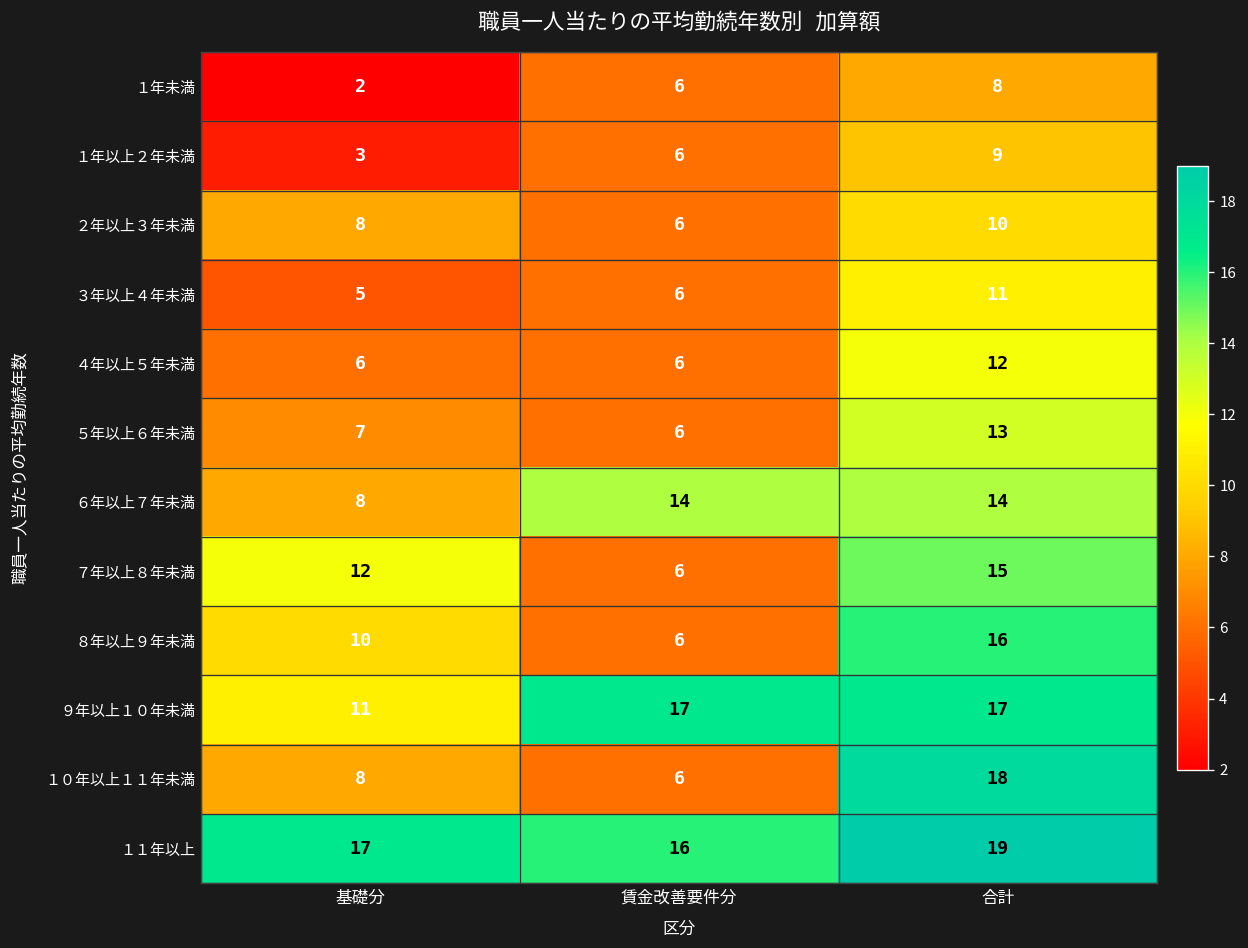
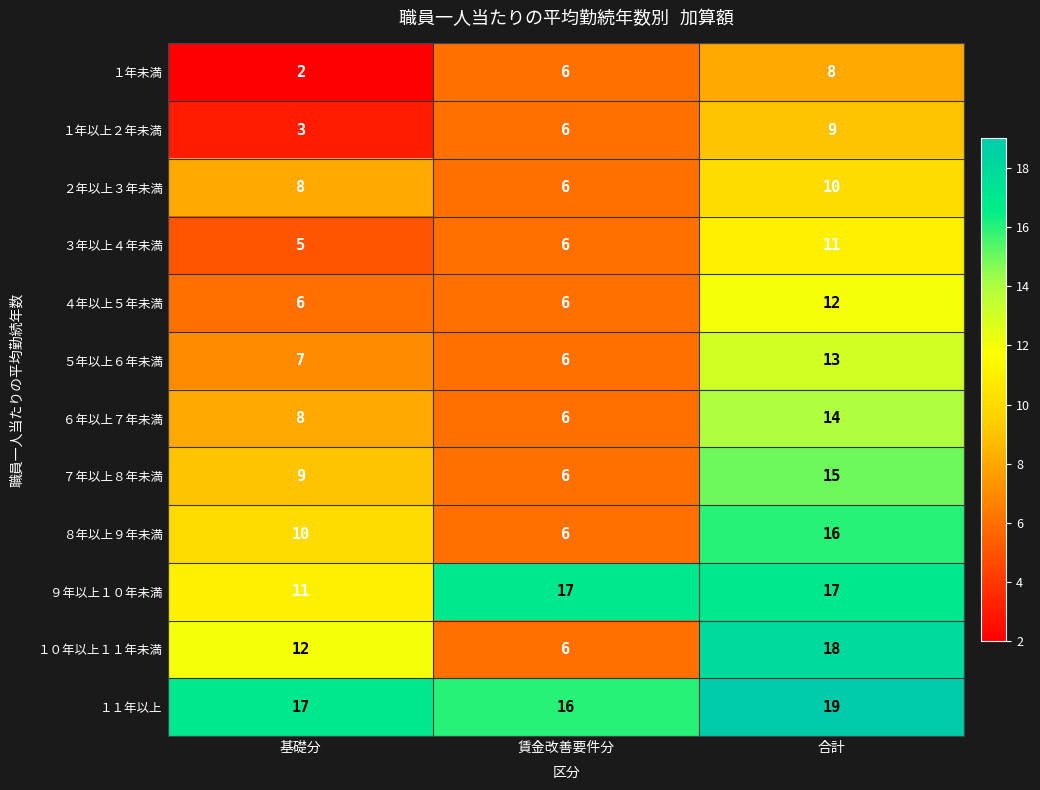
  {
    "１年未満": {
      "基礎分": 2,
      "賃金改善要件分": 6,
      "合計": 8
    },
    "１年以上２年未満": {
      "基礎分": 3,
      "賃金改善要件分": 6,
      "合計": 9
    },
    "２年以上３年未満": {
      "基礎分": 8,
      "賃金改善要件分": 6,
      "合計": 10
    },
    "３年以上４年未満": {
      "基礎分": 5,
      "賃金改善要件分": 6,
      "合計": 11
    },
    "４年以上５年未満": {
      "基礎分": 6,
      "賃金改善要件分": 6,
      "合計": 12
    },
    "５年以上６年未満": {
      "基礎分": 7,
      "賃金改善要件分": 6,
      "合計": 13
    },
    "６年以上７年未満": {
      "基礎分": 8,
-     "賃金改善要件分": 14,
+     "賃金改善要件分": 6,
      "合計": 14
    },
    "７年以上８年未満": {
-     "基礎分": 12,
+     "基礎分": 9,
      "賃金改善要件分": 6,
      "合計": 15
    },
    "８年以上９年未満": {
      "基礎分": 10,
      "賃金改善要件分": 6,
      "合計": 16
    },
    "９年以上１０年未満": {
      "基礎分": 11,
      "賃金改善要件分": 17,
      "合計": 17
    },
    "１０年以上１１年未満": {
-     "基礎分": 8,
+     "基礎分": 12,
      "賃金改善要件分": 6,
      "合計": 18
    },
    "１１年以上": {
      "基礎分": 17,
      "賃金改善要件分": 16,
      "合計": 19
    }
  }
